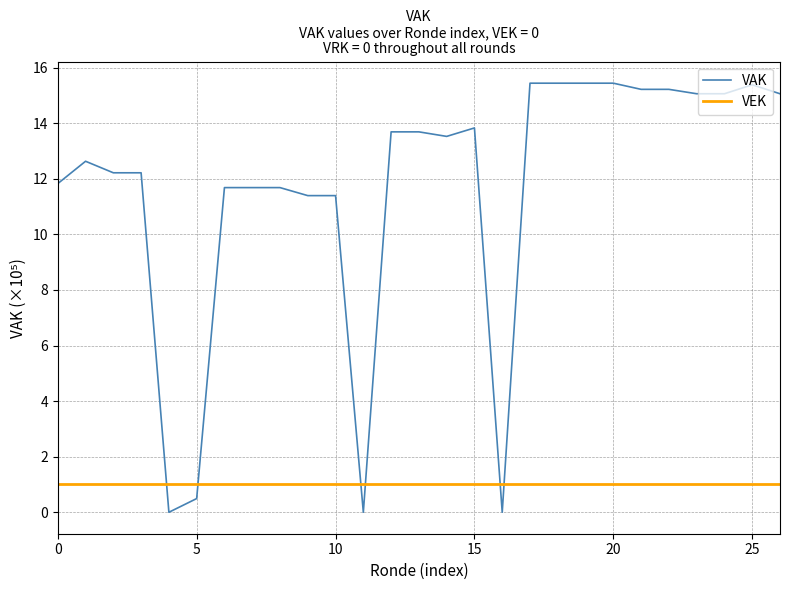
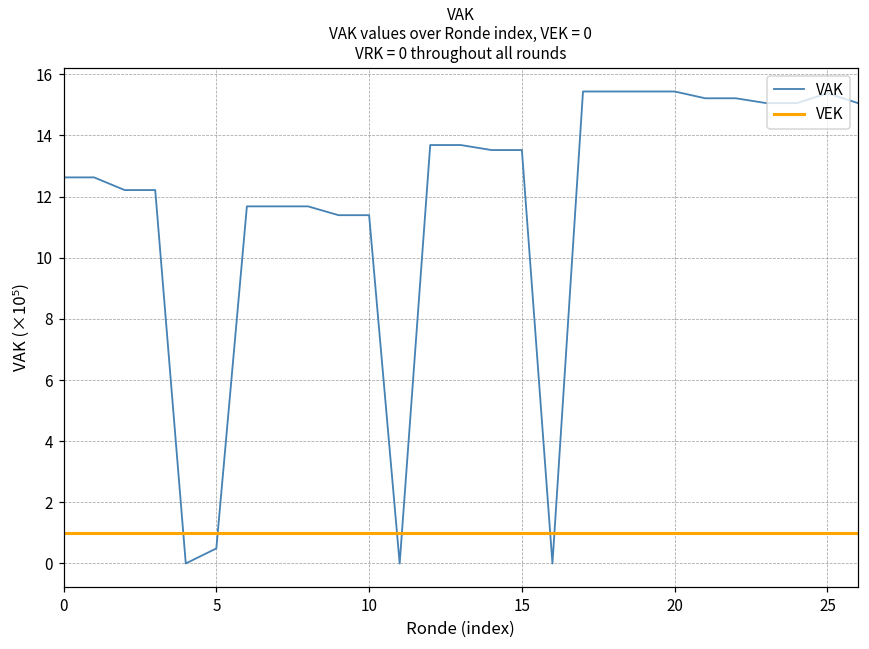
  {
    "VAK": {
-     "0": 11.8,
+     "0": 12.6,
      "5": 0.5,
      "10": 11.4,
-     "15": 13.8,
+     "15": 13.5,
      "20": 15.4
    },
    "VEK": {
      "0": 1.0,
      "5": 1.0,
      "10": 1.0,
      "15": 1.0,
      "20": 1.0,
      "25": 1.0
    }
  }
